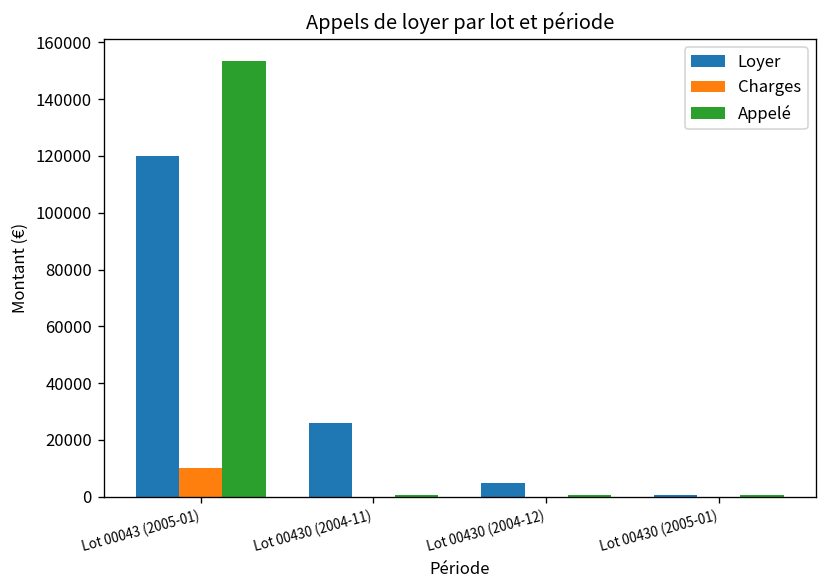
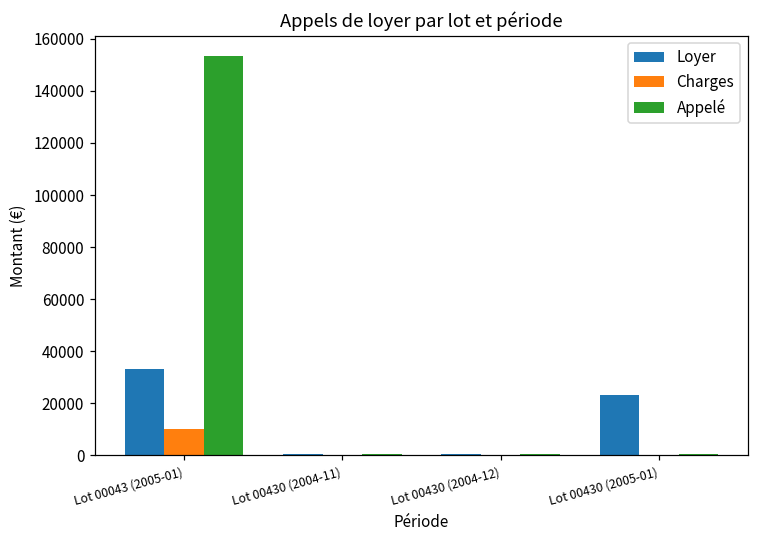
  {
    "Loyer": {
-     "Lot 00043 (2005-01)": 120000,
-     "Lot 00430 (2004-11)": 26000,
-     "Lot 00430 (2004-12)": 5000,
-     "Lot 00430 (2005-01)": 0
+     "Lot 00043 (2005-01)": 33000,
+     "Lot 00430 (2004-11)": 0,
+     "Lot 00430 (2004-12)": 0,
+     "Lot 00430 (2005-01)": 23000
    },
    "Charges": {
      "Lot 00043 (2005-01)": 10000
    },
    "Appelé": {
      "Lot 00043 (2005-01)": 154000
    }
  }
